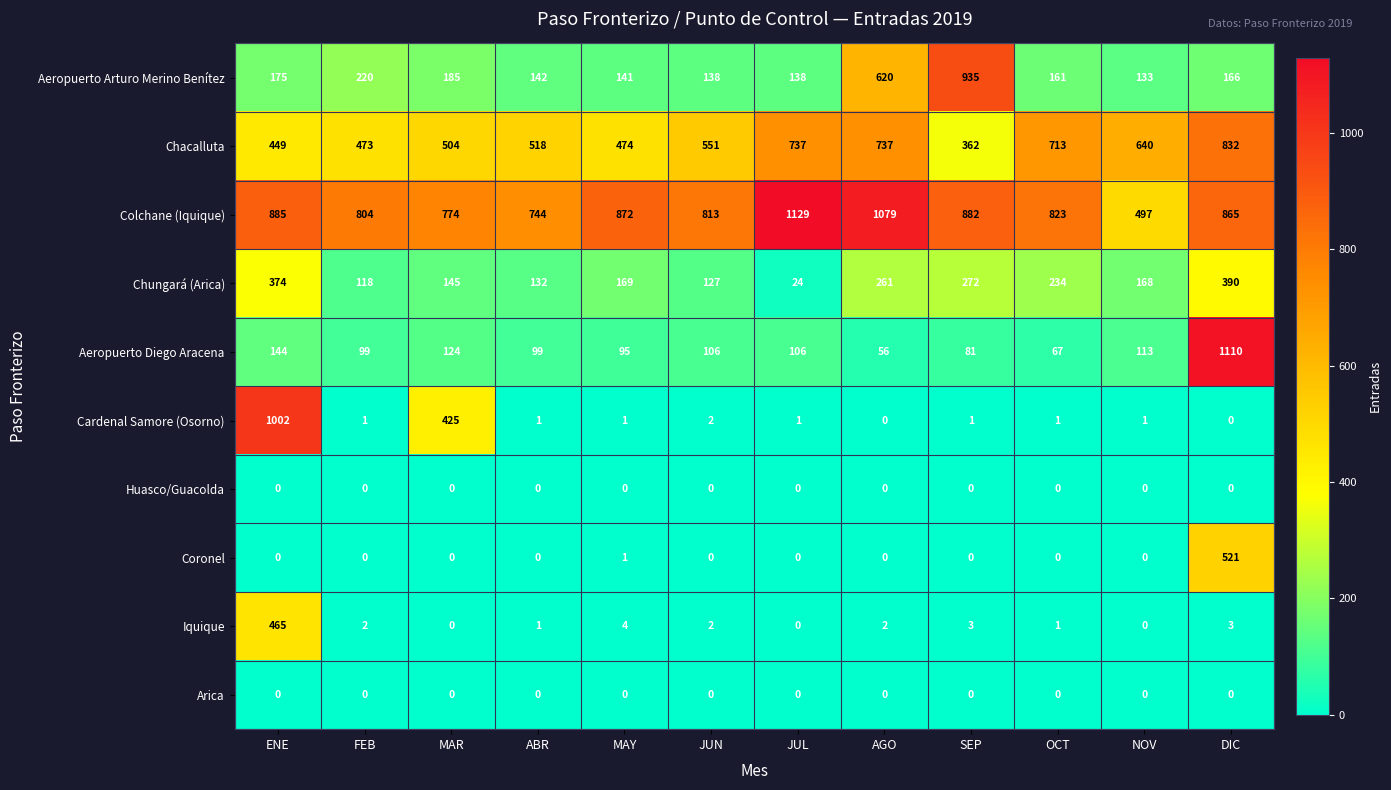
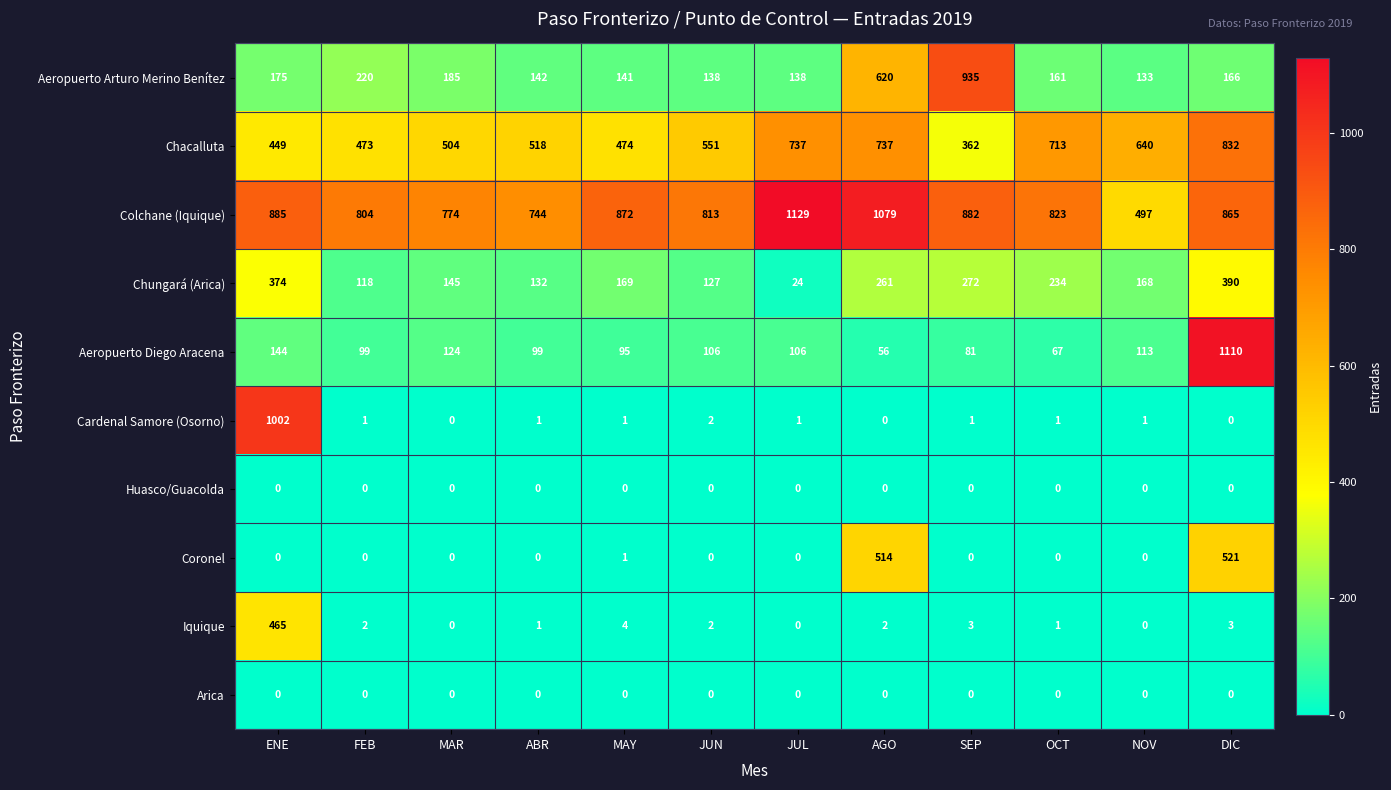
  {
    "Aeropuerto Arturo Merino Benítez": {
      "ENE": 175,
      "FEB": 220,
      "MAR": 185,
      "ABR": 142,
      "MAY": 141,
      "JUN": 138,
      "JUL": 138,
      "AGO": 620,
      "SEP": 935,
      "OCT": 161,
      "NOV": 133,
      "DIC": 166
    },
    "Chacalluta": {
      "ENE": 449,
      "FEB": 473,
      "MAR": 504,
      "ABR": 518,
      "MAY": 474,
      "JUN": 551,
      "JUL": 737,
      "AGO": 737,
      "SEP": 362,
      "OCT": 713,
      "NOV": 640,
      "DIC": 832
    },
    "Colchane (Iquique)": {
      "ENE": 885,
      "FEB": 804,
      "MAR": 774,
      "ABR": 744,
      "MAY": 872,
      "JUN": 813,
      "JUL": 1129,
      "AGO": 1079,
      "SEP": 882,
      "OCT": 823,
      "NOV": 497,
      "DIC": 865
    },
    "Chungará (Arica)": {
      "ENE": 374,
      "FEB": 118,
      "MAR": 145,
      "ABR": 132,
      "MAY": 169,
      "JUN": 127,
      "JUL": 24,
      "AGO": 261,
      "SEP": 272,
      "OCT": 234,
      "NOV": 168,
      "DIC": 390
    },
    "Aeropuerto Diego Aracena": {
      "ENE": 144,
      "FEB": 99,
      "MAR": 124,
      "ABR": 99,
      "MAY": 95,
      "JUN": 106,
      "JUL": 106,
      "AGO": 56,
      "SEP": 81,
      "OCT": 67,
      "NOV": 113,
      "DIC": 1110
    },
    "Cardenal Samore (Osorno)": {
      "ENE": 1002,
      "FEB": 1,
-     "MAR": 425,
+     "MAR": 0,
      "ABR": 1,
      "MAY": 1,
      "JUN": 2,
      "JUL": 1,
      "AGO": 0,
      "SEP": 1,
      "OCT": 1,
      "NOV": 1,
      "DIC": 0
    },
    "Huasco/Guacolda": {
      "ENE": 0,
      "FEB": 0,
      "MAR": 0,
      "ABR": 0,
      "MAY": 0,
      "JUN": 0,
      "JUL": 0,
      "AGO": 0,
      "SEP": 0,
      "OCT": 0,
      "NOV": 0,
      "DIC": 0
    },
    "Coronel": {
      "ENE": 0,
      "FEB": 0,
      "MAR": 0,
      "ABR": 0,
      "MAY": 1,
      "JUN": 0,
      "JUL": 0,
-     "AGO": 0,
+     "AGO": 514,
      "SEP": 0,
      "OCT": 0,
      "NOV": 0,
      "DIC": 521
    },
    "Iquique": {
      "ENE": 465,
      "FEB": 2,
      "MAR": 0,
      "ABR": 1,
      "MAY": 4,
      "JUN": 2,
      "JUL": 0,
      "AGO": 2,
      "SEP": 3,
      "OCT": 1,
      "NOV": 0,
      "DIC": 3
    },
    "Arica": {
      "ENE": 0,
      "FEB": 0,
      "MAR": 0,
      "ABR": 0,
      "MAY": 0,
      "JUN": 0,
      "JUL": 0,
      "AGO": 0,
      "SEP": 0,
      "OCT": 0,
      "NOV": 0,
      "DIC": 0
    }
  }
